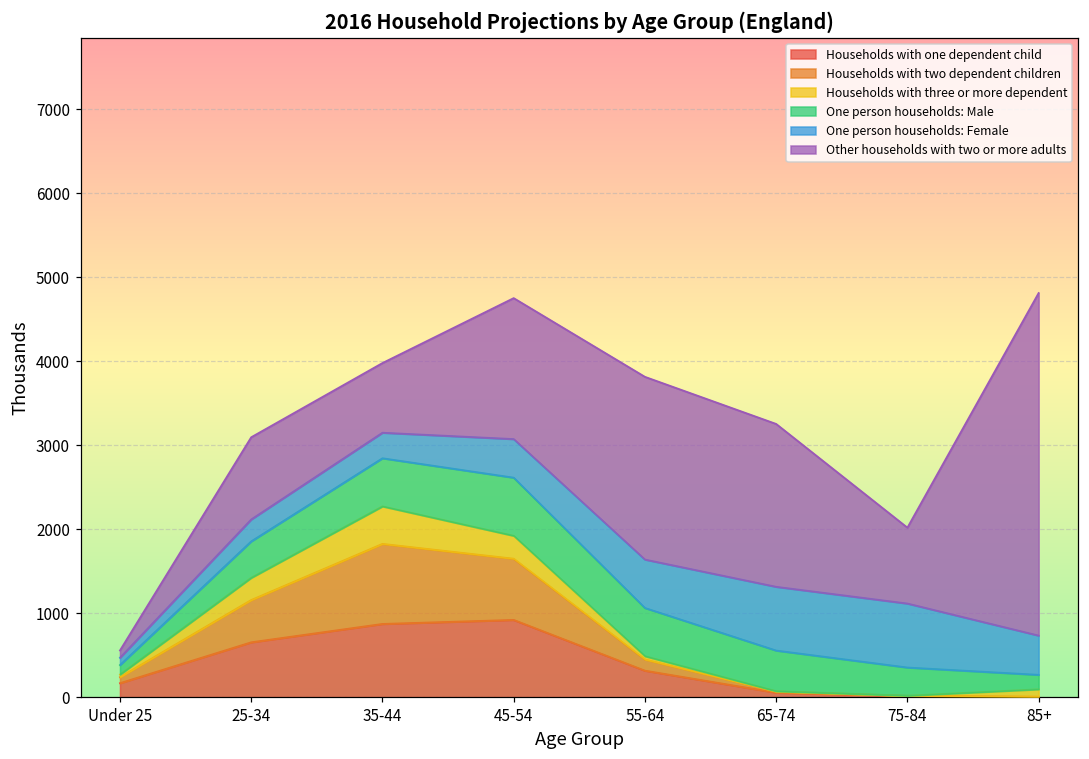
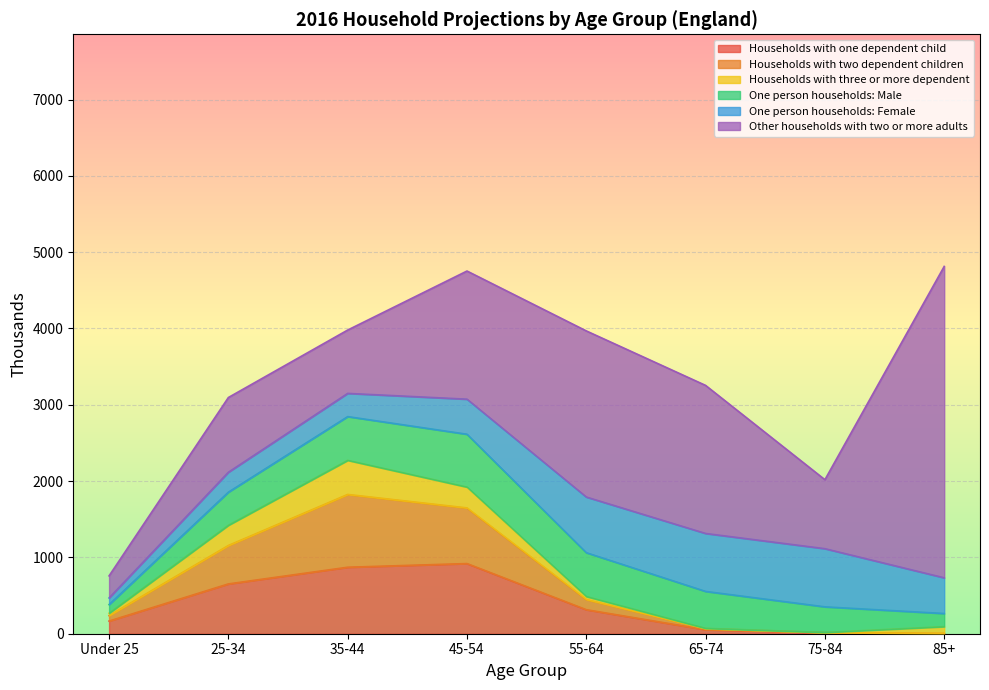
  {
    "Households with three or more dependent": {
      "25-34": 300,
      "35-44": 400,
      "45-54": 300,
      "55-64": 0,
      "85+": 100
    },
    "One person households: Male": {
      "Under 25": 100,
      "25-34": 400,
      "35-44": 600,
      "45-54": 700,
      "55-64": 600,
      "65-74": 500,
      "75-84": 300,
      "85+": 200
    },
    "One person households: Female": {
      "Under 25": 100,
      "25-34": 300,
      "35-44": 300,
      "45-54": 500,
-     "55-64": 600,
+     "55-64": 700,
      "65-74": 800,
      "75-84": 800,
      "85+": 500
    },
    "Other households with two or more adults": {
-     "Under 25": 100,
+     "Under 25": 300,
      "25-34": 1000,
      "35-44": 800,
      "45-54": 1700,
      "55-64": 2200,
      "65-74": 1900,
      "75-84": 900,
      "85+": 4100
    }
  }
